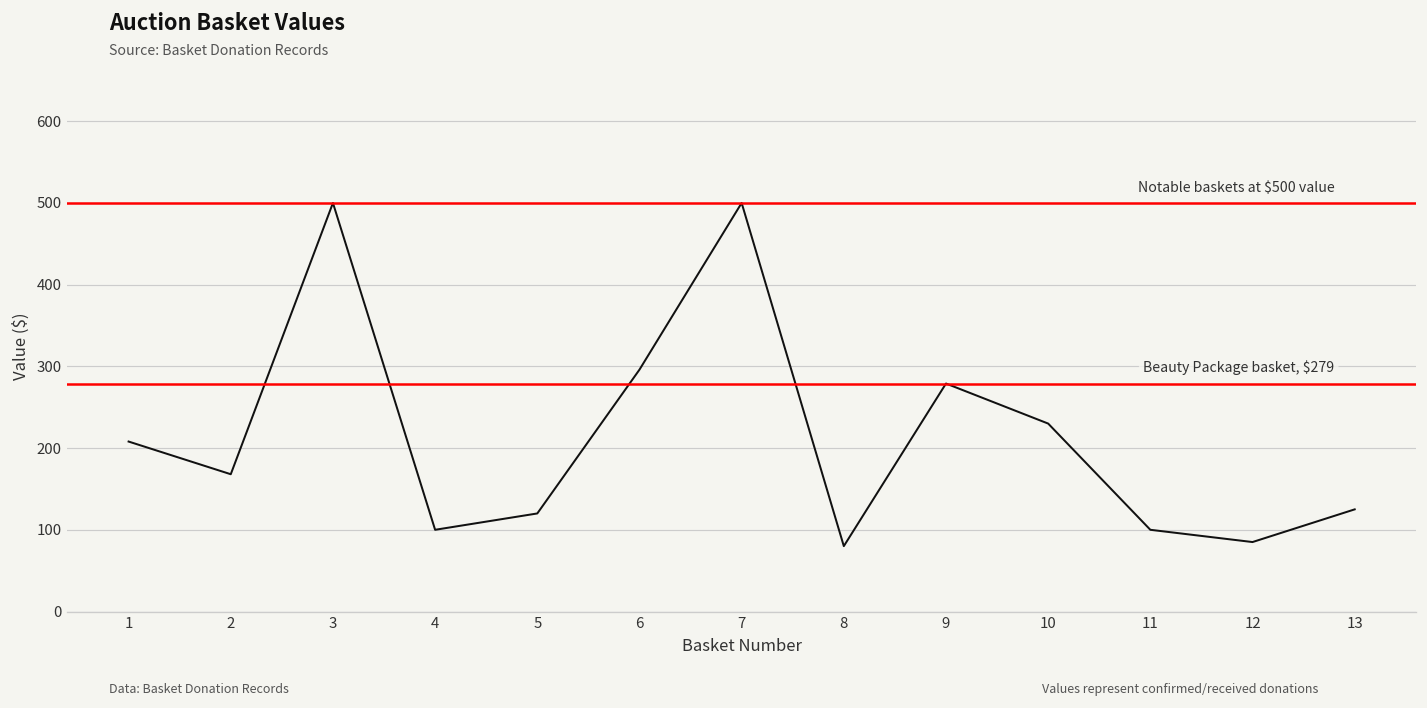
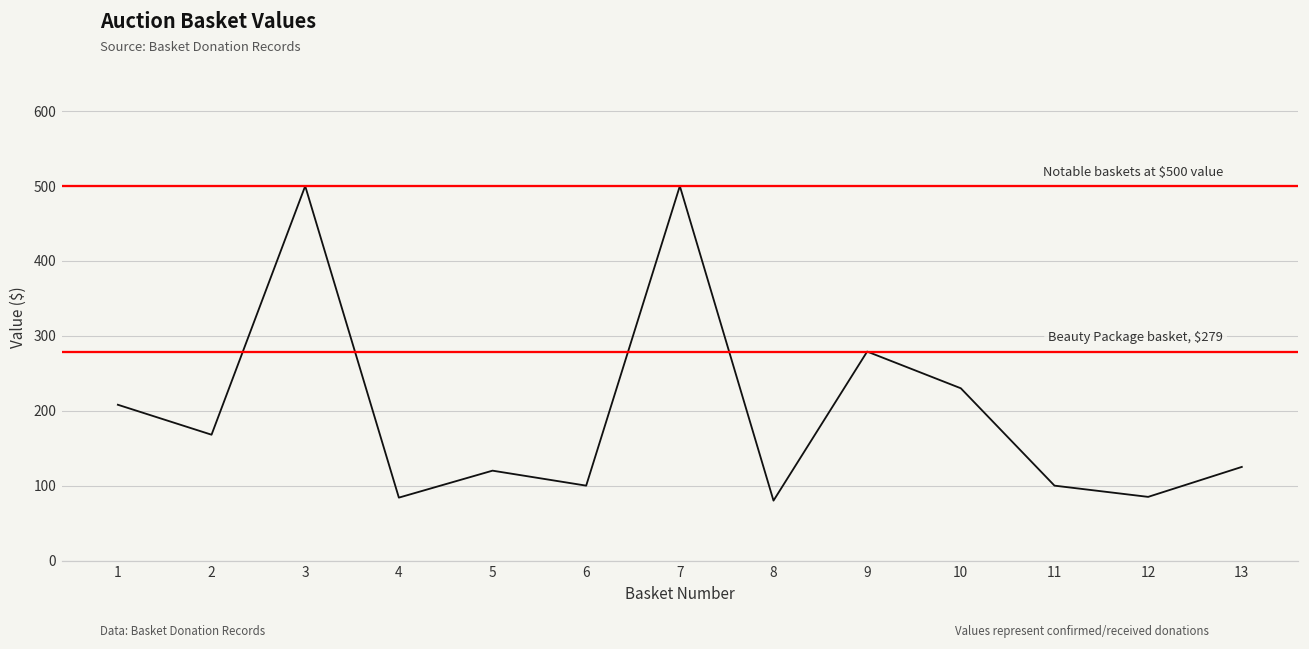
  {
    "1": 210,
    "2": 170,
    "3": 500,
-   "4": 100,
+   "4": 80,
    "5": 120,
-   "6": 300,
+   "6": 100,
    "7": 500,
    "8": 80,
    "9": 280,
    "10": 230,
    "11": 100,
    "12": 90,
    "13": 130
  }
